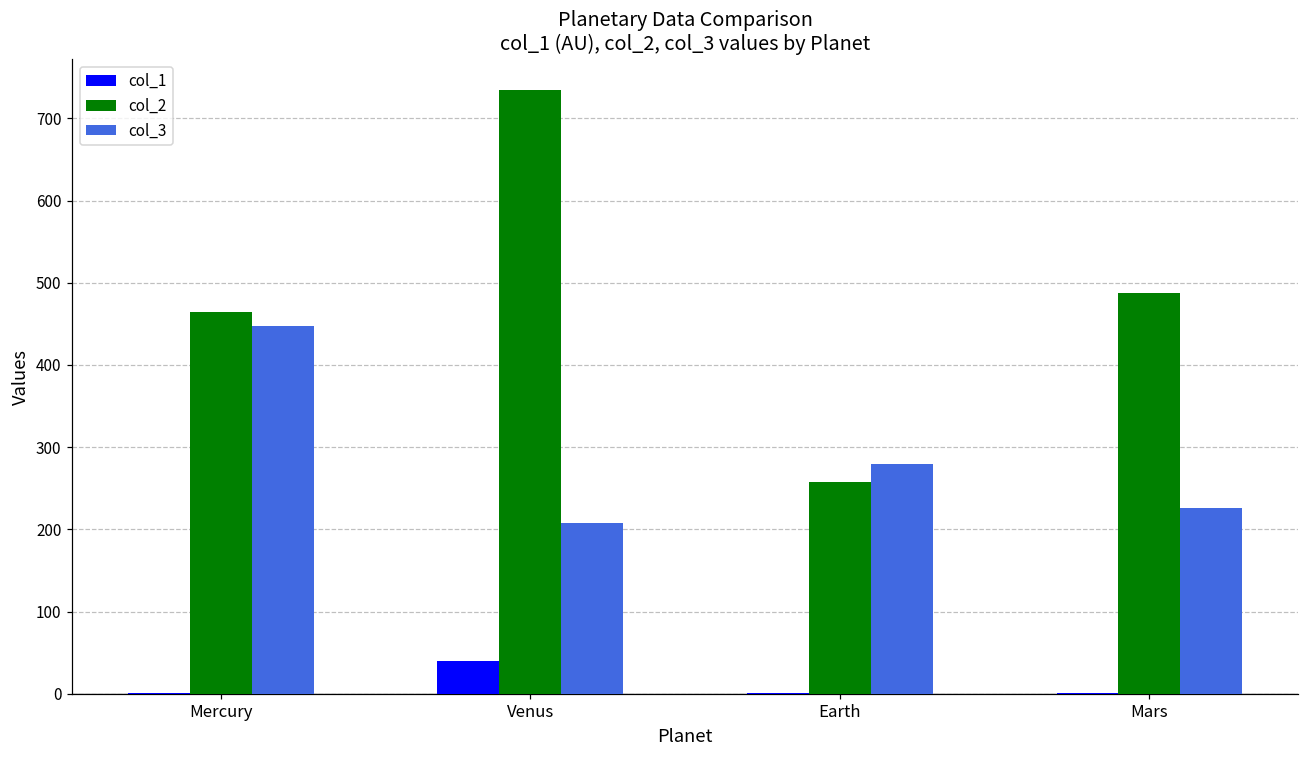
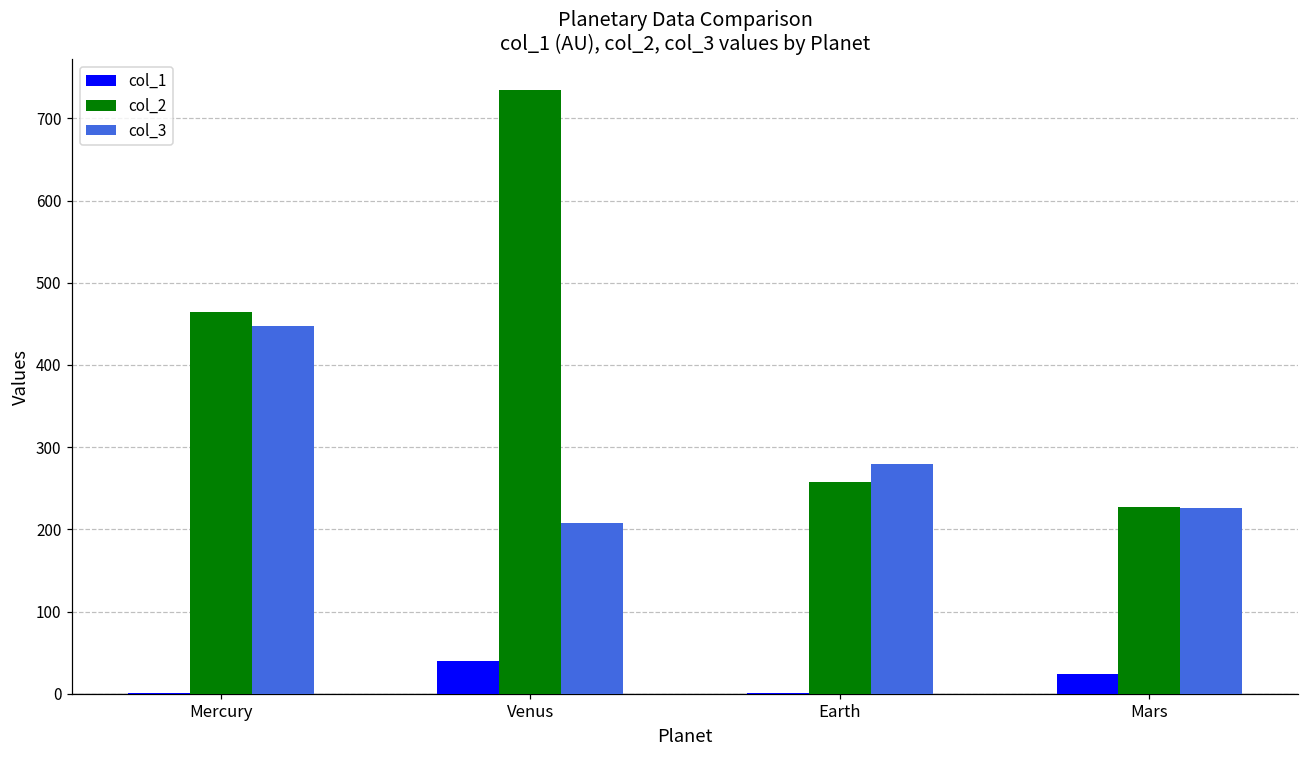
  {
    "col_1": {
      "Venus": 40,
-     "Mars": 0
+     "Mars": 20
    },
    "col_2": {
      "Mercury": 460,
      "Venus": 740,
      "Earth": 260,
-     "Mars": 490
+     "Mars": 230
    },
    "col_3": {
      "Mercury": 450,
      "Venus": 210,
      "Earth": 280,
      "Mars": 230
    }
  }
